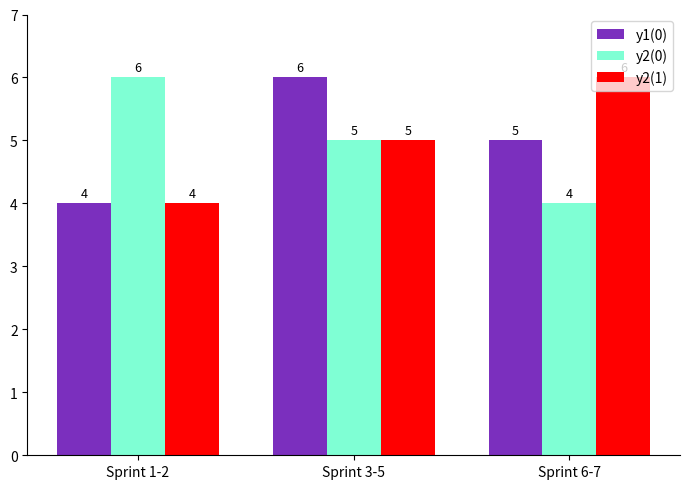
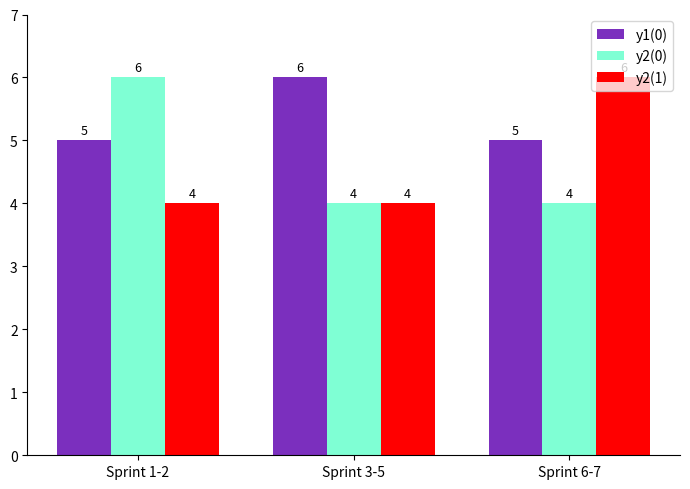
  {
    "y1(0)": {
-     "Sprint 1-2": 4,
+     "Sprint 1-2": 5,
      "Sprint 3-5": 6,
      "Sprint 6-7": 5
    },
    "y2(0)": {
      "Sprint 1-2": 6,
-     "Sprint 3-5": 5,
+     "Sprint 3-5": 4,
      "Sprint 6-7": 4
    },
    "y2(1)": {
      "Sprint 1-2": 4,
-     "Sprint 3-5": 5
+     "Sprint 3-5": 4
    }
  }
